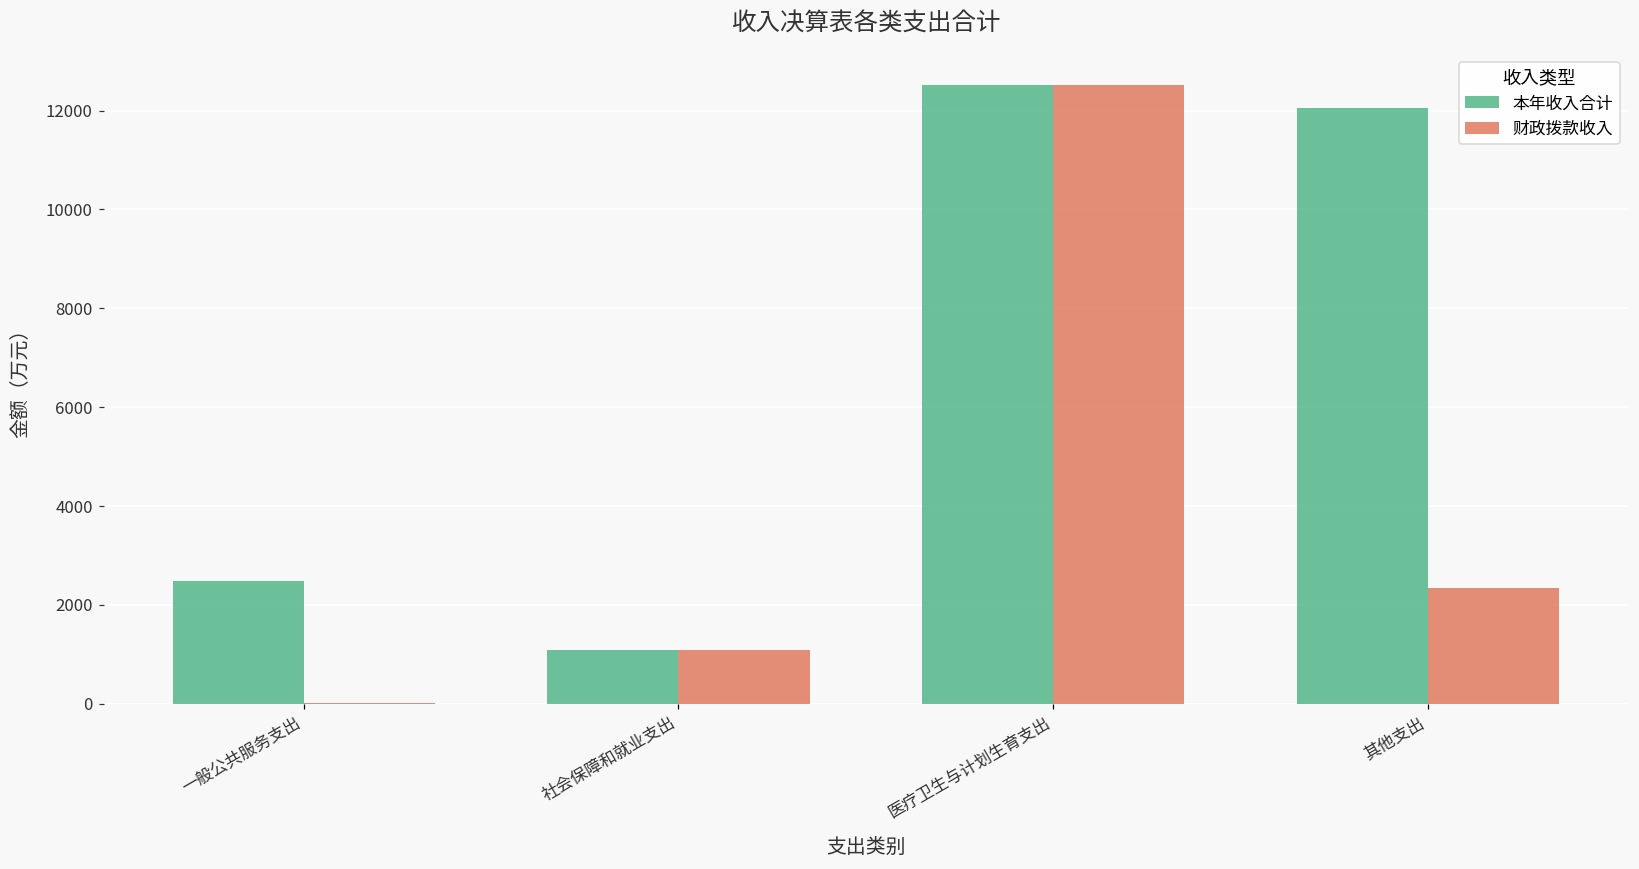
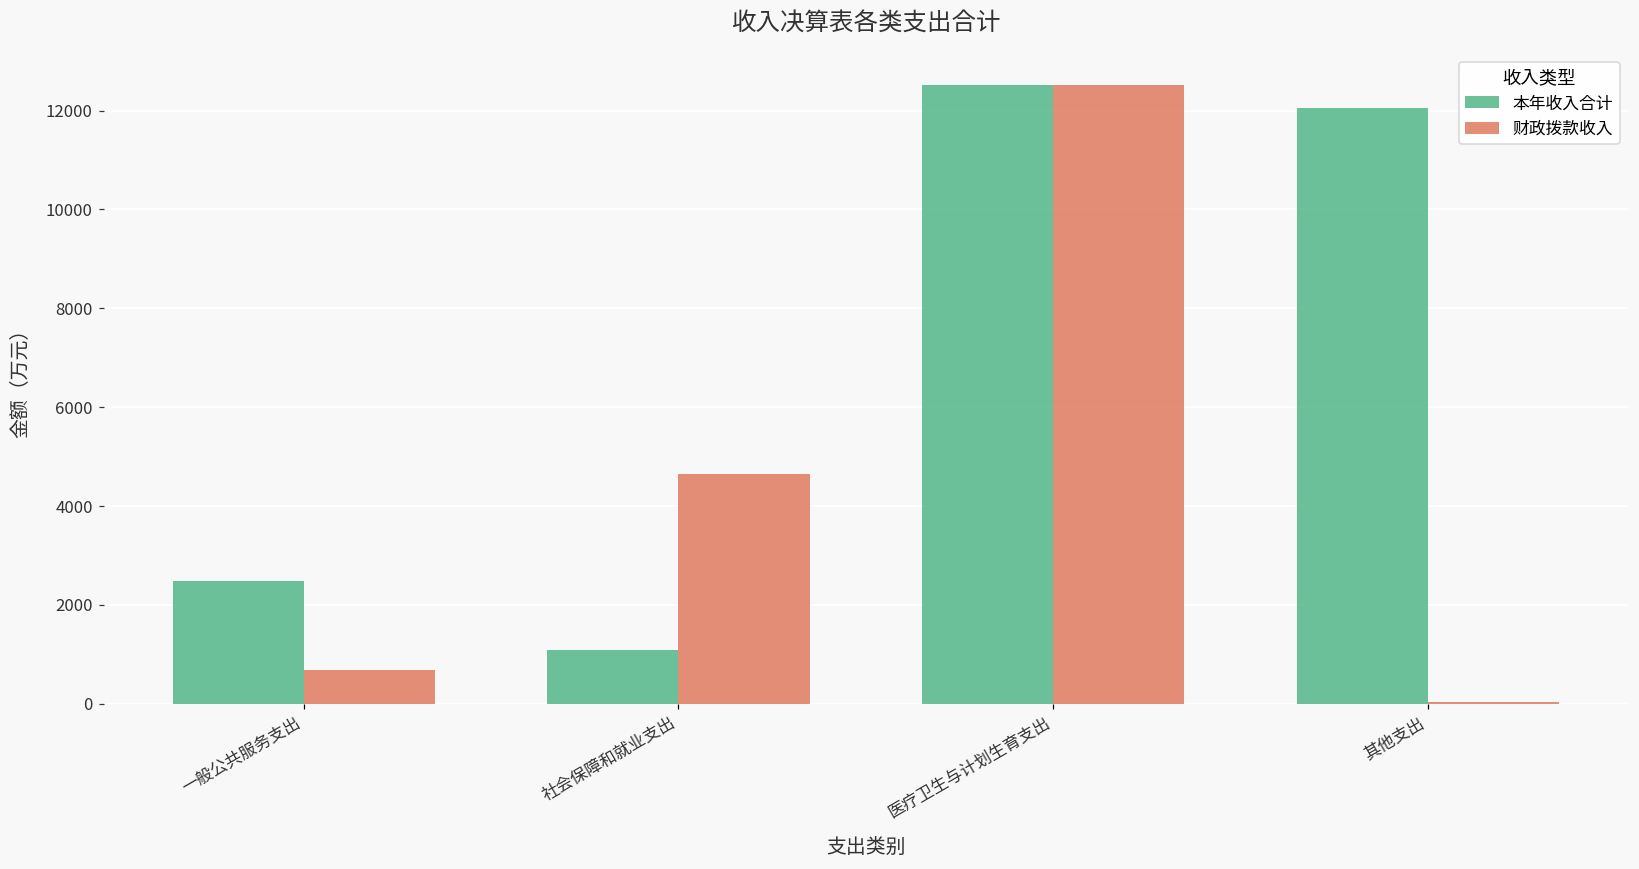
  {
    "本年收入合计": {
      "一般公共服务支出": 2500,
      "社会保障和就业支出": 1100,
      "医疗卫生与计划生育支出": 12500,
      "其他支出": 12100
    },
    "财政拨款收入": {
-     "一般公共服务支出": 0,
-     "社会保障和就业支出": 1100,
+     "一般公共服务支出": 700,
+     "社会保障和就业支出": 4600,
      "医疗卫生与计划生育支出": 12500,
-     "其他支出": 2300
+     "其他支出": 0
    }
  }
